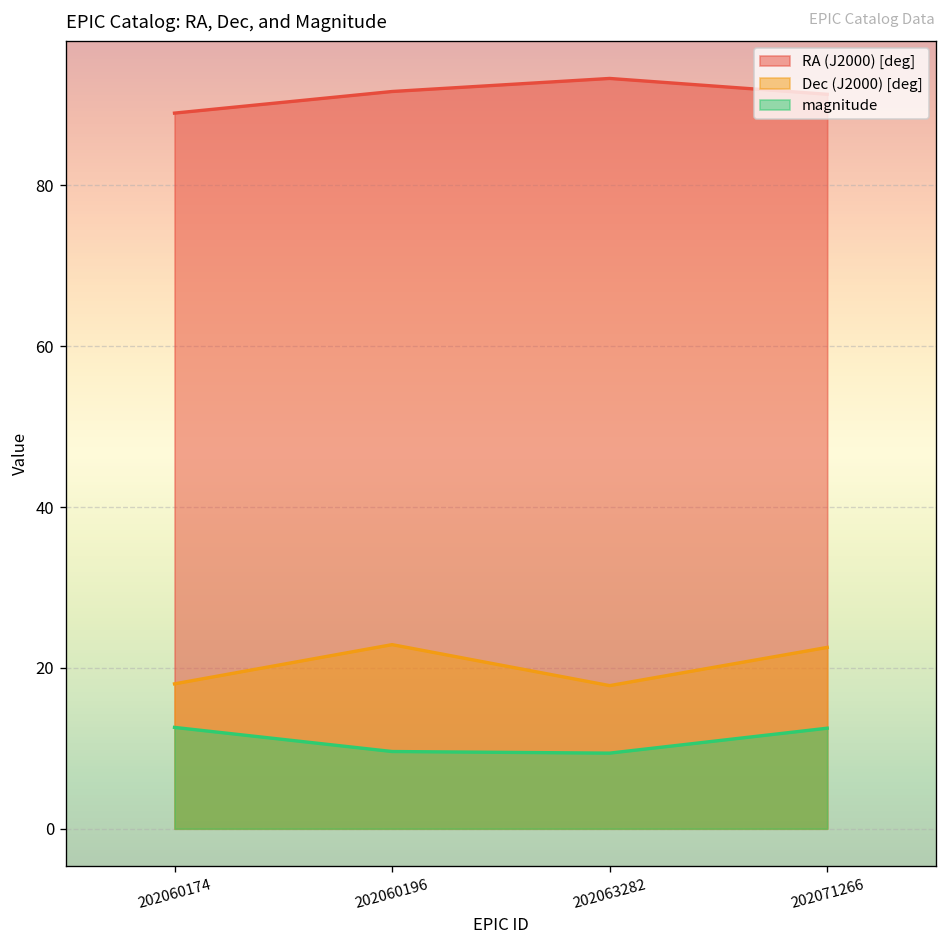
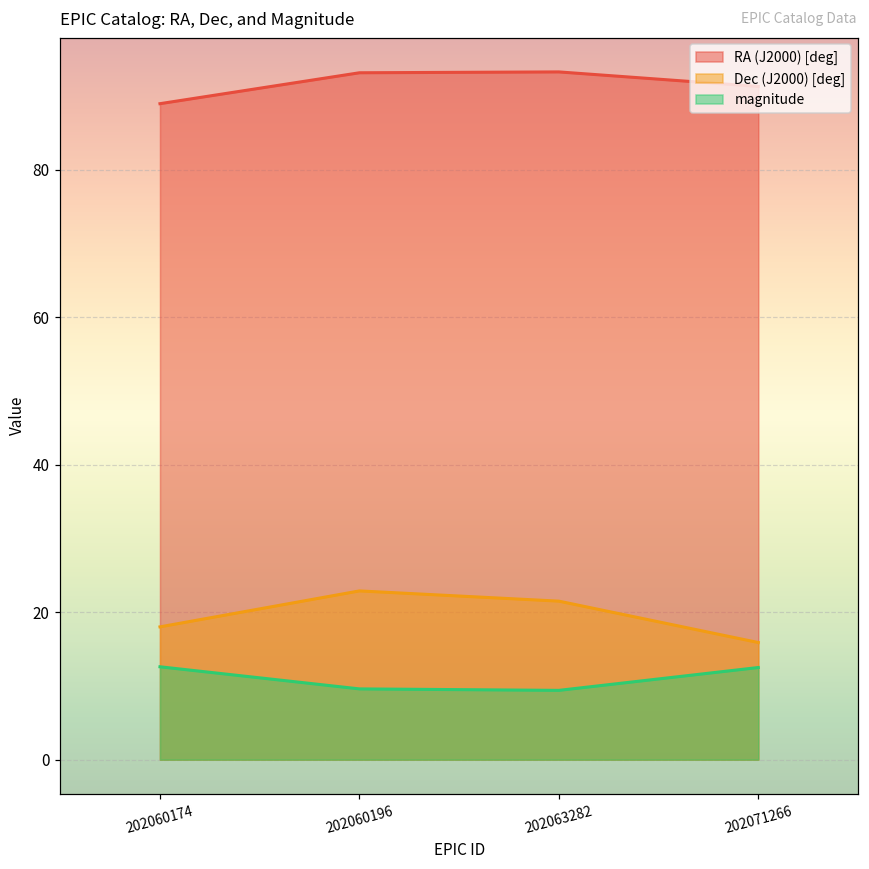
  {
    "RA (J2000) [deg]": {
      "202060174": 89,
-     "202060196": 92,
+     "202060196": 93,
      "202063282": 93
    },
    "Dec (J2000) [deg]": {
      "202060174": 18,
      "202060196": 23,
-     "202063282": 18,
-     "202071266": 23
+     "202063282": 22,
+     "202071266": 16
    },
    "magnitude": {
      "202060174": 13,
      "202060196": 10,
      "202063282": 9,
      "202071266": 13
    }
  }
